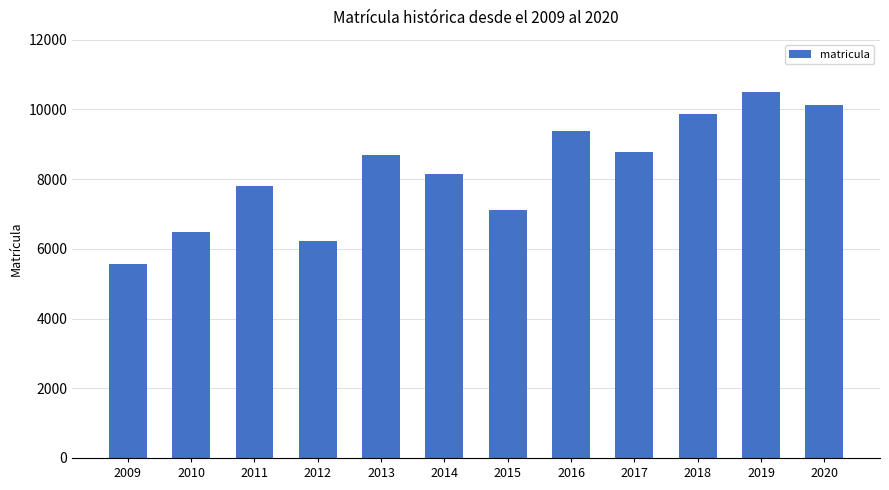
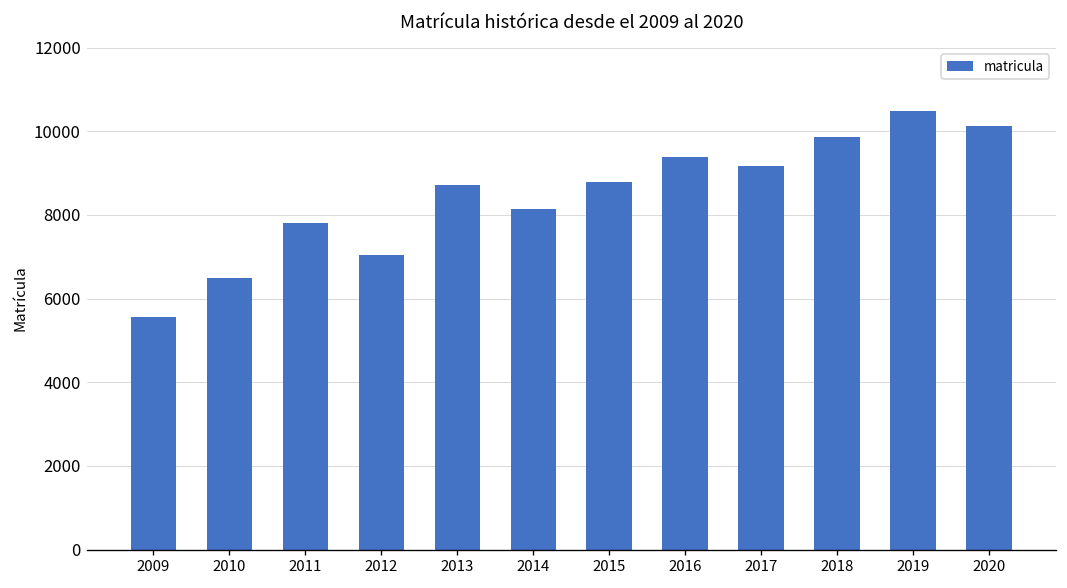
  {
    "2009": 5600,
    "2010": 6500,
    "2011": 7800,
-   "2012": 6200,
+   "2012": 7000,
    "2013": 8700,
    "2014": 8100,
-   "2015": 7100,
+   "2015": 8800,
    "2016": 9400,
-   "2017": 8800,
+   "2017": 9200,
    "2018": 9900,
    "2019": 10500,
    "2020": 10100
  }
